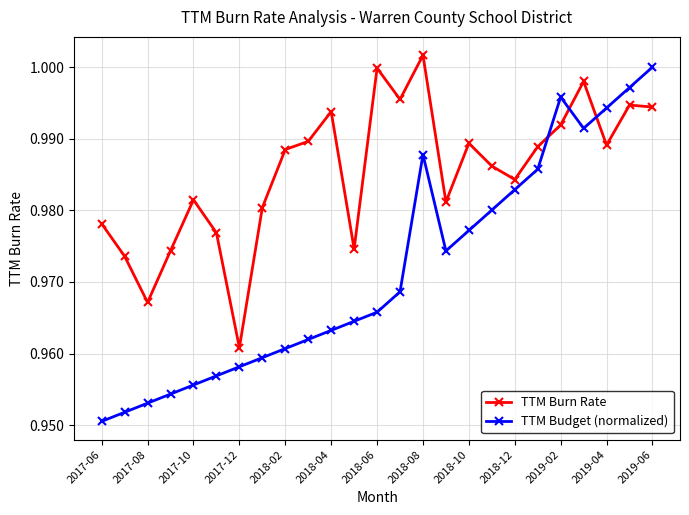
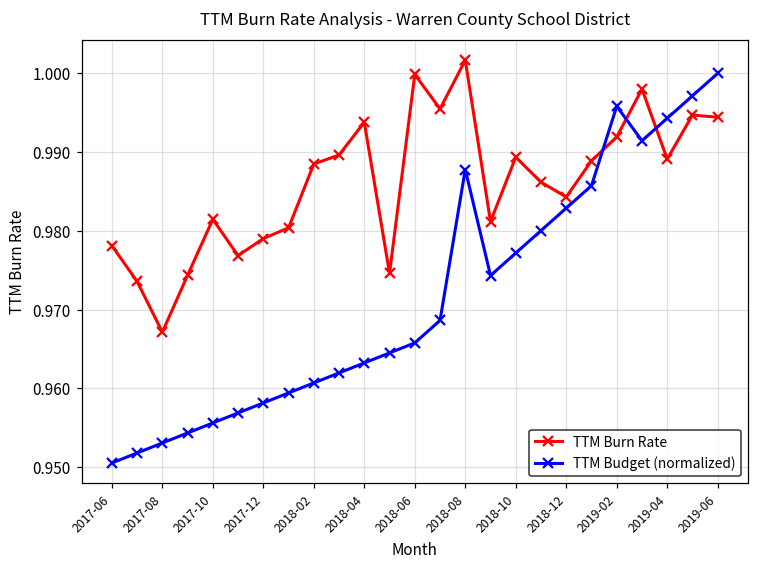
  {
    "TTM Burn Rate": {
      "2017-06": 0.978,
      "2017-08": 0.967,
      "2017-10": 0.981,
-     "2017-12": 0.961,
+     "2017-12": 0.979,
      "2018-02": 0.988,
      "2018-04": 0.994,
      "2018-06": 1.000,
      "2018-08": 1.002,
      "2018-10": 0.989,
      "2018-12": 0.984,
      "2019-02": 0.992,
      "2019-04": 0.989,
      "2019-06": 0.994
    },
    "TTM Budget (normalized)": {
      "2017-06": 0.951,
      "2017-08": 0.953,
      "2017-10": 0.956,
      "2017-12": 0.958,
      "2018-02": 0.961,
      "2018-04": 0.963,
      "2018-06": 0.966,
      "2018-08": 0.988,
      "2018-10": 0.977,
      "2018-12": 0.983,
      "2019-02": 0.996,
      "2019-04": 0.994,
      "2019-06": 1.000
    }
  }
